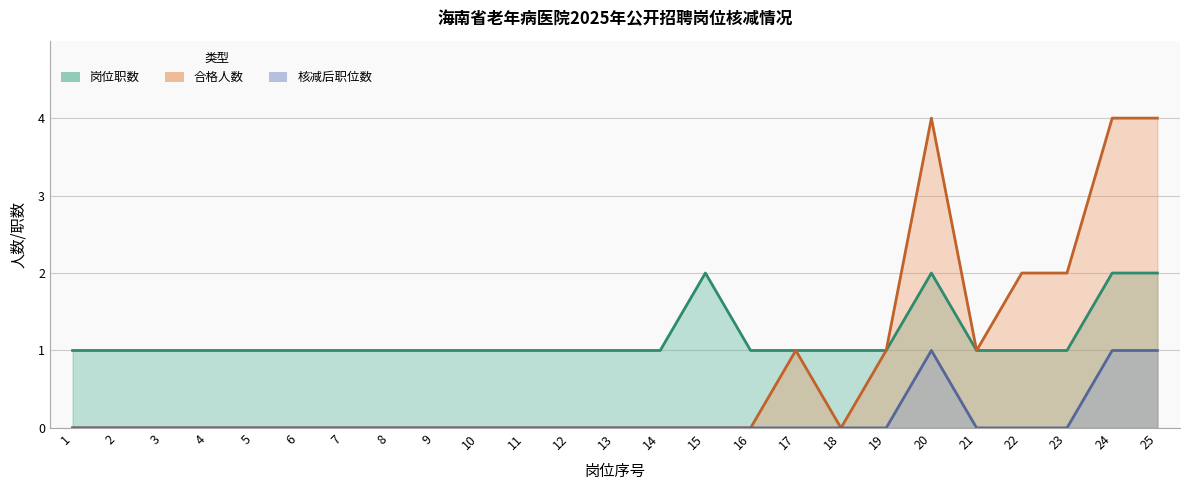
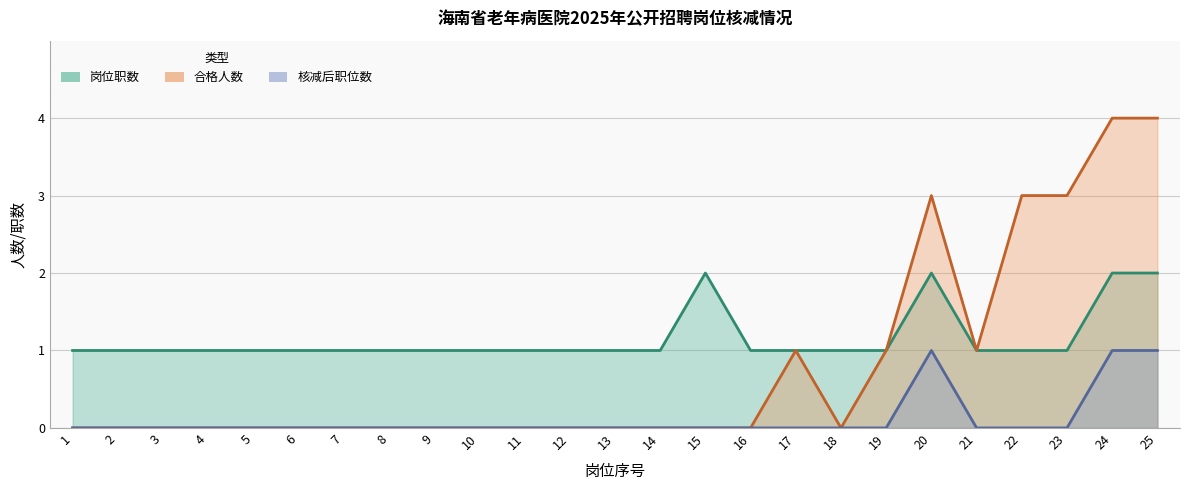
  {
    "合格人数": {
-     "20": 4,
-     "22": 2,
-     "23": 2,
+     "20": 3,
+     "22": 3,
+     "23": 3,
      "24": 4,
      "25": 4
    }
  }
